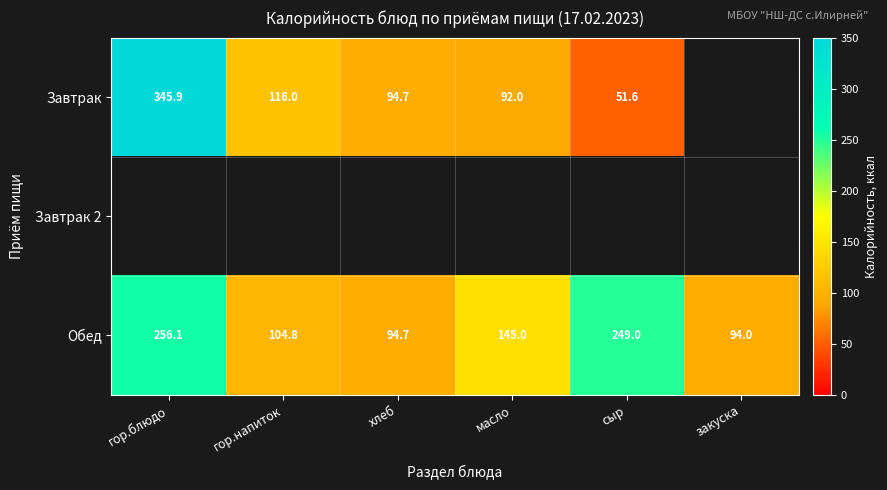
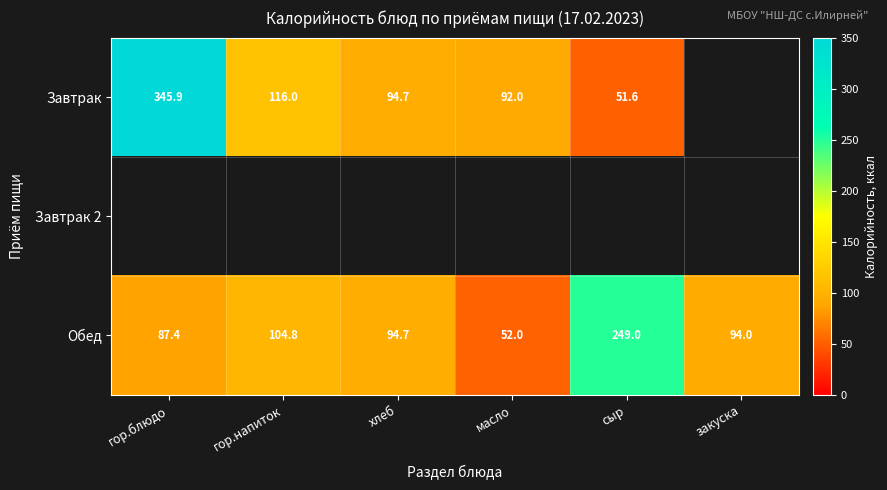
  {
    "Завтрак": {
      "гор.блюдо": 345.9,
      "гор.напиток": 116.0,
      "хлеб": 94.7,
      "масло": 92.0,
      "сыр": 51.6
    },
    "Обед": {
-     "гор.блюдо": 256.1,
+     "гор.блюдо": 87.4,
      "гор.напиток": 104.8,
      "хлеб": 94.7,
-     "масло": 145.0,
+     "масло": 52.0,
      "сыр": 249.0,
      "закуска": 94.0
    }
  }
